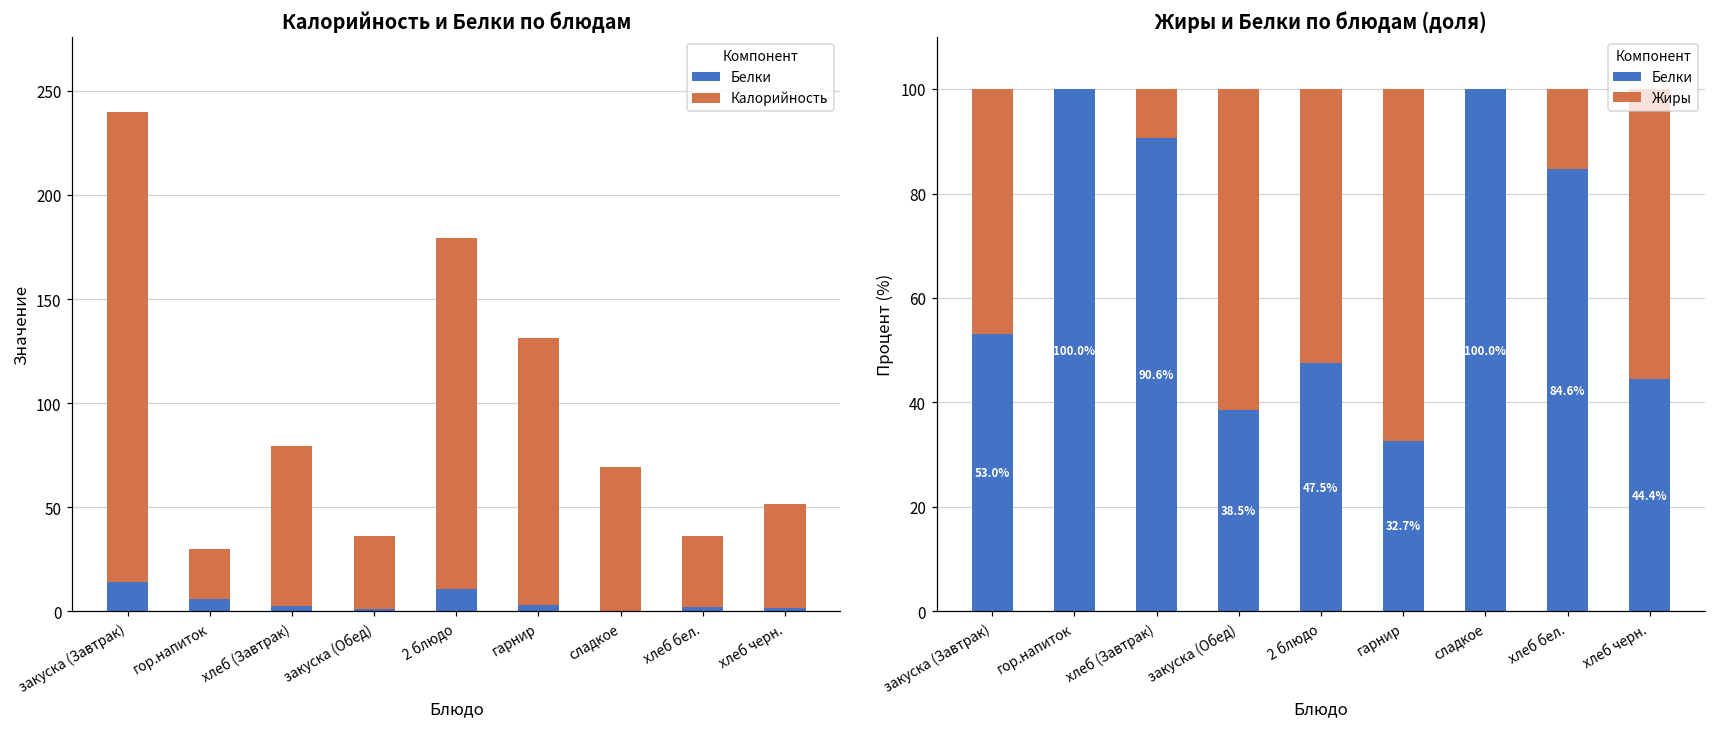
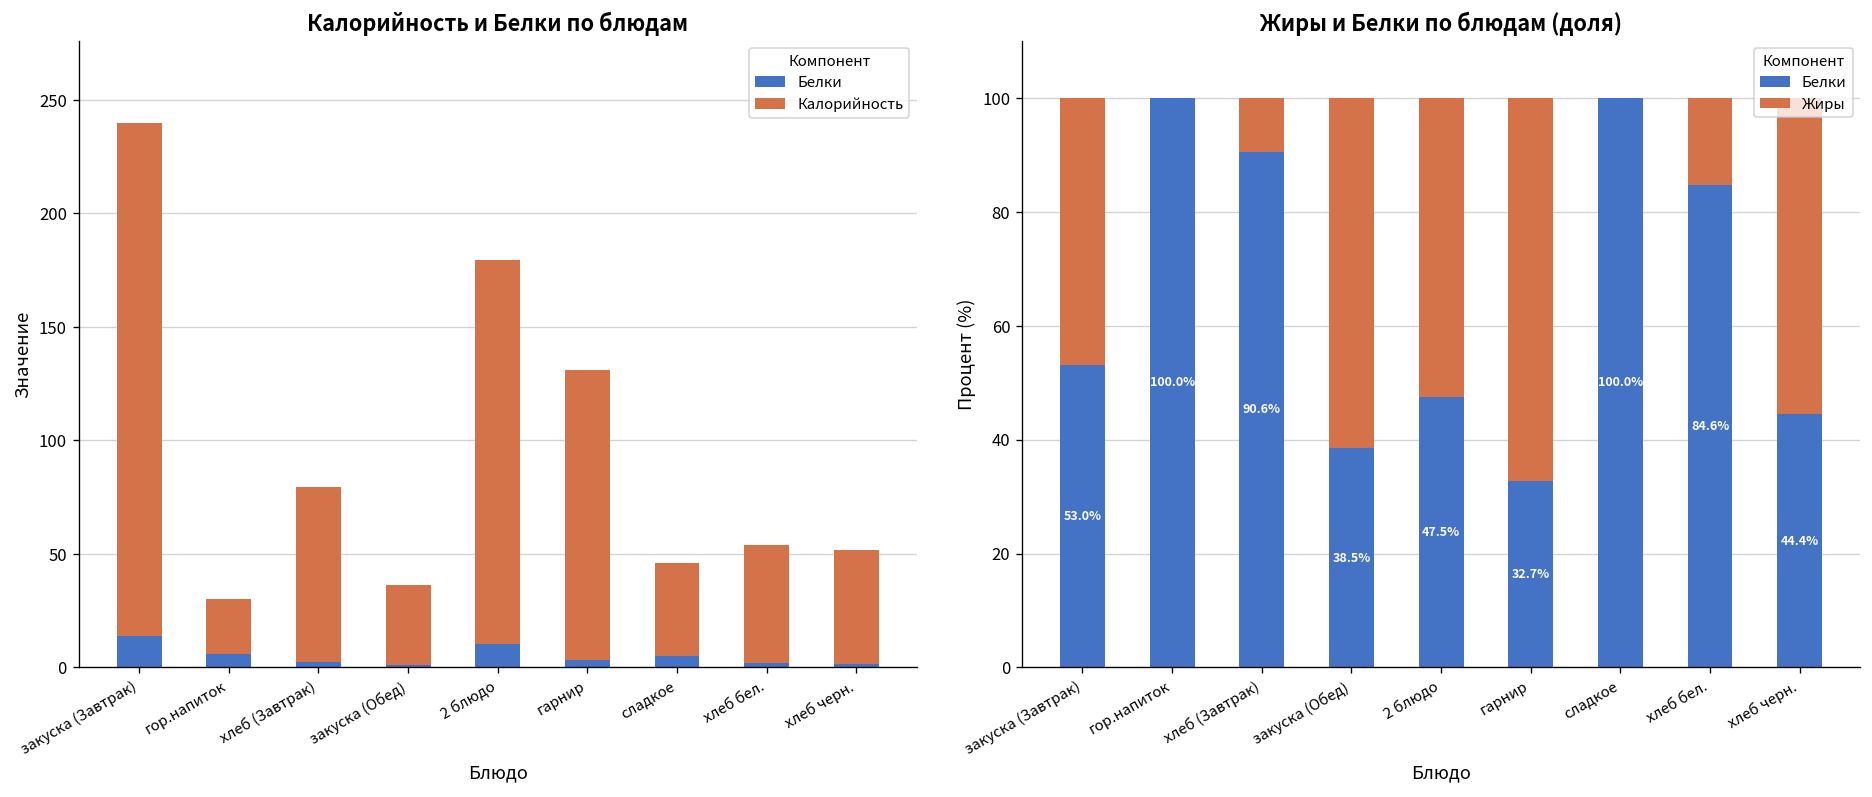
  {
    "Калорийность и Белки по блюдам": {
      "Белки": {
        "закуска (Завтрак)": "14",
        "гор.напиток": "6",
        "хлеб (Завтрак)": "2",
        "2 блюдо": "11",
        "гарнир": "3",
-       "сладкое": "0",
+       "сладкое": "5",
        "хлеб бел.": "2",
        "хлеб черн.": "2"
      },
      "Калорийность": {
        "закуска (Завтрак)": "226",
        "гор.напиток": "24",
        "хлеб (Завтрак)": "77",
        "закуска (Обед)": "35",
        "2 блюдо": "169",
        "гарнир": "128",
-       "сладкое": "69",
-       "хлеб бел.": "34",
+       "сладкое": "41",
+       "хлеб бел.": "52",
        "хлеб черн.": "50"
      }
    },
    "Жиры и Белки по блюдам (доля)": {
      "Белки": {
        "закуска (Завтрак)": "53.0%",
        "гор.напиток": "100.0%",
        "хлеб (Завтрак)": "90.6%",
        "закуска (Обед)": "38.5%",
        "2 блюдо": "47.5%",
        "гарнир": "32.7%",
        "сладкое": "100.0%",
        "хлеб бел.": "84.6%",
        "хлеб черн.": "44.4%"
      },
      "Жиры": {
        "закуска (Завтрак)": "47",
        "гор.напиток": "0",
        "хлеб (Завтрак)": "9",
        "закуска (Обед)": "62",
        "2 блюдо": "52",
        "гарнир": "67",
        "сладкое": "0",
        "хлеб бел.": "15"
      }
    }
  }
